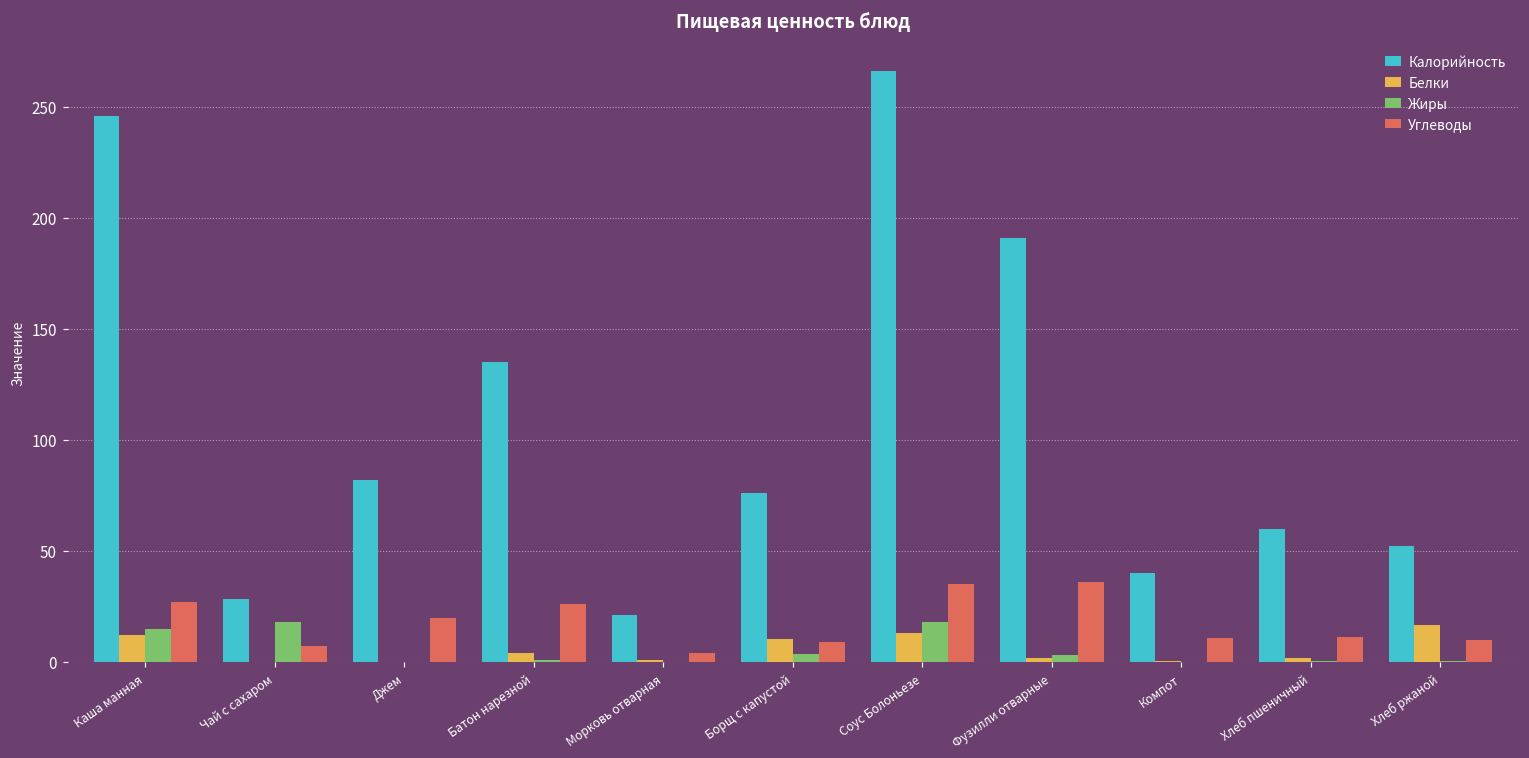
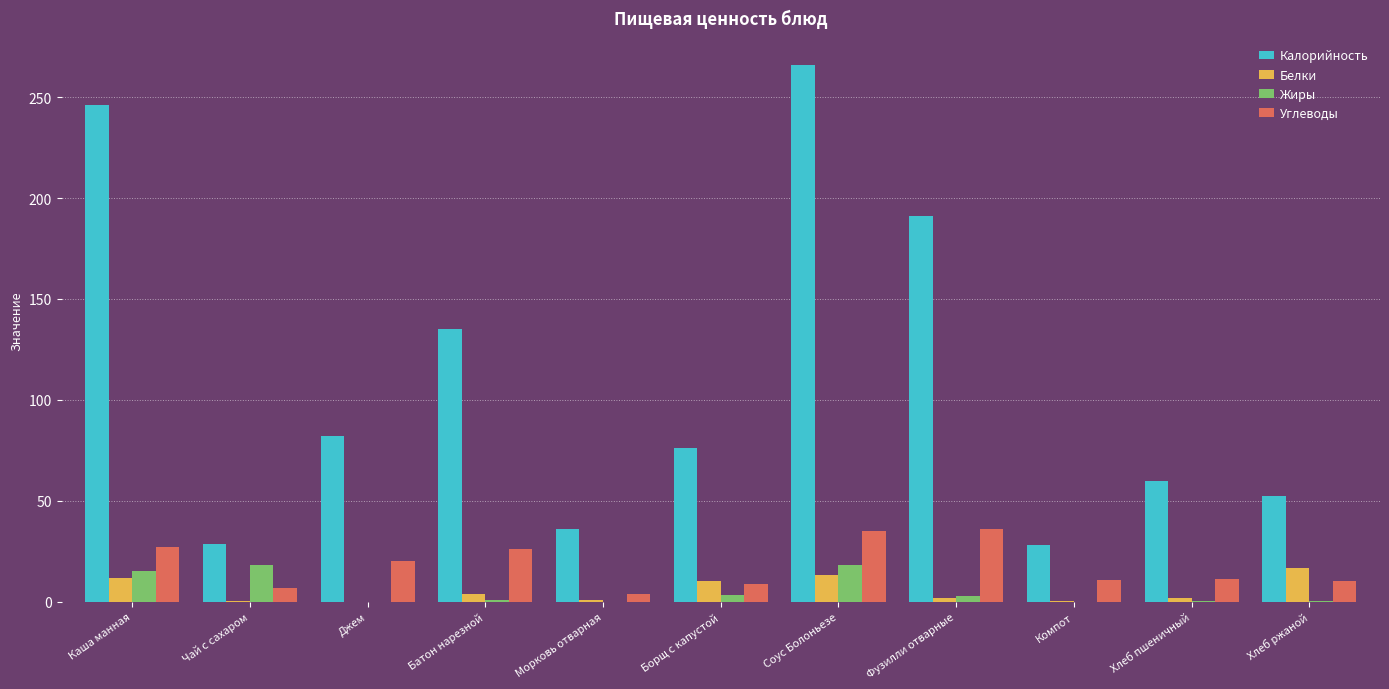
  {
    "Калорийность": {
      "Каша манная": 246,
      "Чай с сахаром": 28,
      "Джем": 82,
      "Батон нарезной": 135,
-     "Морковь отварная": 21,
+     "Морковь отварная": 36,
      "Борщ с капустой": 76,
      "Соус Болоньезе": 266,
      "Фузилли отварные": 191,
-     "Компот": 40,
+     "Компот": 28,
      "Хлеб пшеничный": 60,
      "Хлеб ржаной": 52
    },
    "Белки": {
      "Каша манная": 12,
      "Джем": 0,
      "Батон нарезной": 4,
      "Борщ с капустой": 10,
      "Соус Болоньезе": 13,
      "Фузилли отварные": 2,
      "Хлеб пшеничный": 2,
      "Хлеб ржаной": 17
    },
    "Жиры": {
      "Каша манная": 15,
      "Чай с сахаром": 18,
      "Джем": 0,
      "Морковь отварная": 0,
      "Борщ с капустой": 4,
      "Соус Болоньезе": 18,
      "Фузилли отварные": 3
    },
    "Углеводы": {
      "Каша манная": 27,
      "Чай с сахаром": 7,
      "Джем": 20,
      "Батон нарезной": 26,
      "Морковь отварная": 4,
      "Борщ с капустой": 9,
      "Соус Болоньезе": 35,
      "Фузилли отварные": 36,
      "Компот": 11,
      "Хлеб пшеничный": 11,
      "Хлеб ржаной": 10
    }
  }
